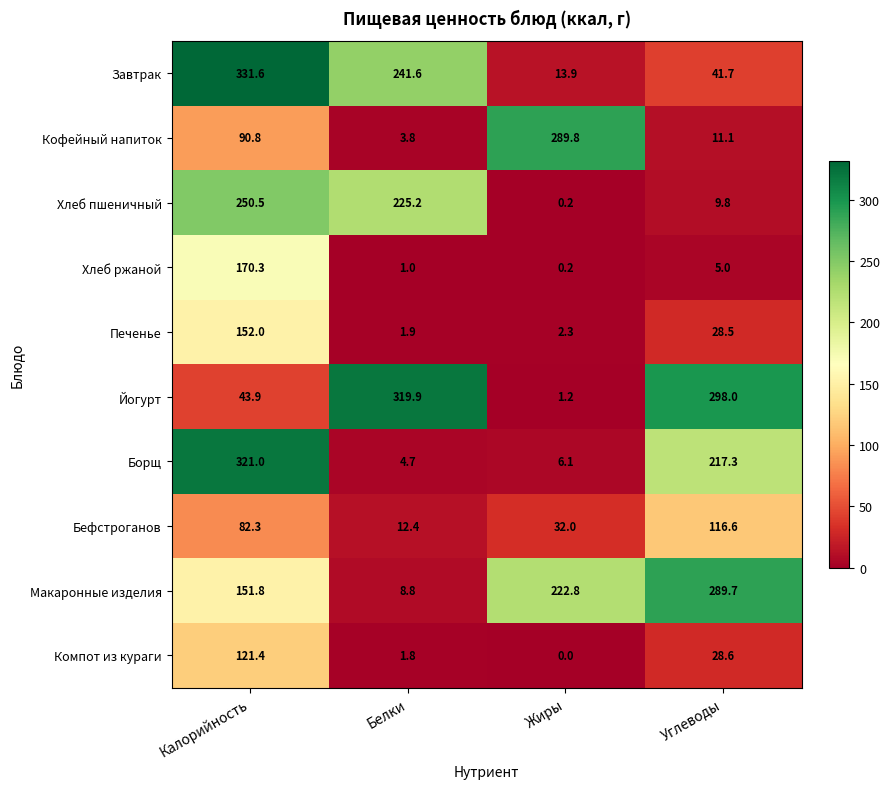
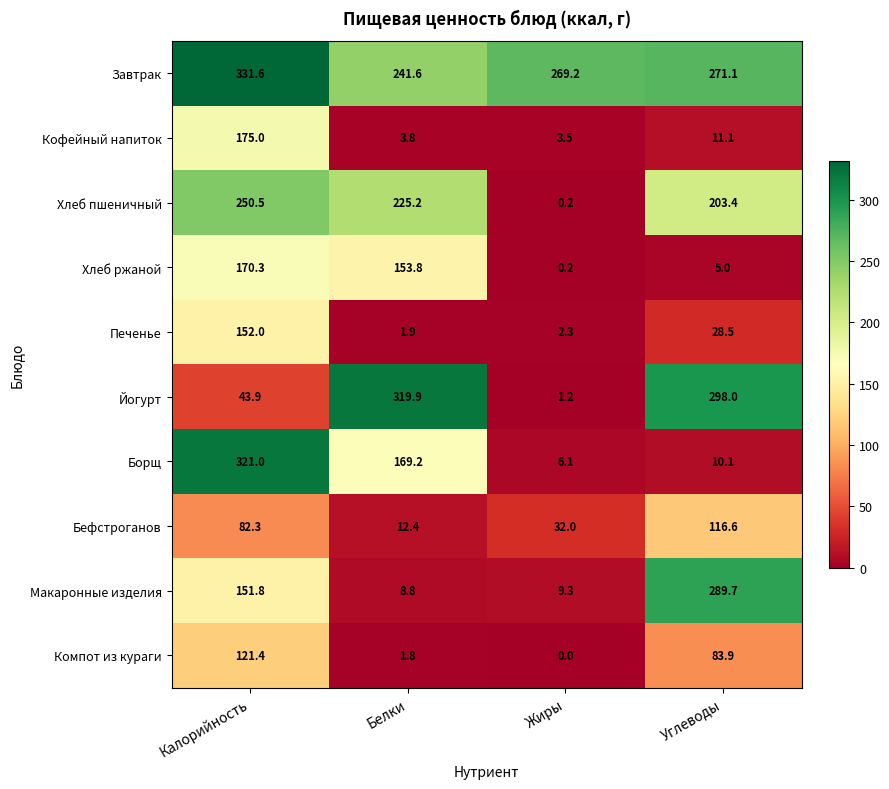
  {
    "Завтрак": {
      "Белки": 241.6,
-     "Жиры": 13.9,
-     "Углеводы": 41.7
+     "Жиры": 269.2,
+     "Углеводы": 271.1
    },
    "Кофейный напиток": {
-     "Калорийность": 90.8,
+     "Калорийность": 175.0,
      "Белки": 3.8,
-     "Жиры": 289.8,
+     "Жиры": 3.5,
      "Углеводы": 11.1
    },
    "Хлеб пшеничный": {
      "Калорийность": 250.5,
      "Белки": 225.2,
      "Жиры": 0.2,
-     "Углеводы": 9.8
+     "Углеводы": 203.4
    },
    "Хлеб ржаной": {
      "Калорийность": 170.3,
-     "Белки": 1.0,
+     "Белки": 153.8,
      "Жиры": 0.2,
      "Углеводы": 5.0
    },
    "Печенье": {
      "Калорийность": 152.0,
      "Белки": 1.9,
      "Жиры": 2.3,
      "Углеводы": 28.5
    },
    "Йогурт": {
      "Калорийность": 43.9,
      "Белки": 319.9,
      "Жиры": 1.2,
      "Углеводы": 298.0
    },
    "Борщ": {
      "Калорийность": 321.0,
-     "Белки": 4.7,
+     "Белки": 169.2,
      "Жиры": 6.1,
-     "Углеводы": 217.3
+     "Углеводы": 10.1
    },
    "Бефстроганов": {
      "Калорийность": 82.3,
      "Белки": 12.4,
      "Жиры": 32.0,
      "Углеводы": 116.6
    },
    "Макаронные изделия": {
      "Калорийность": 151.8,
      "Белки": 8.8,
-     "Жиры": 222.8,
+     "Жиры": 9.3,
      "Углеводы": 289.7
    },
    "Компот из кураги": {
      "Калорийность": 121.4,
      "Белки": 1.8,
      "Жиры": 0.0,
-     "Углеводы": 28.6
+     "Углеводы": 83.9
    }
  }
